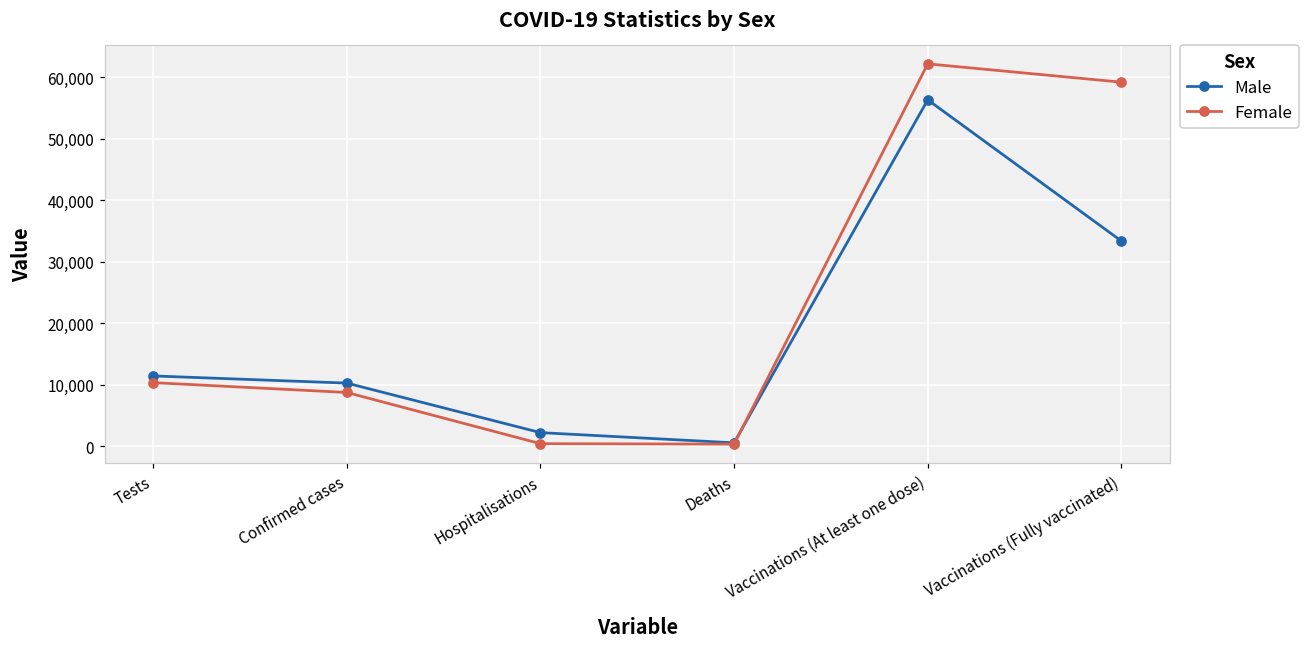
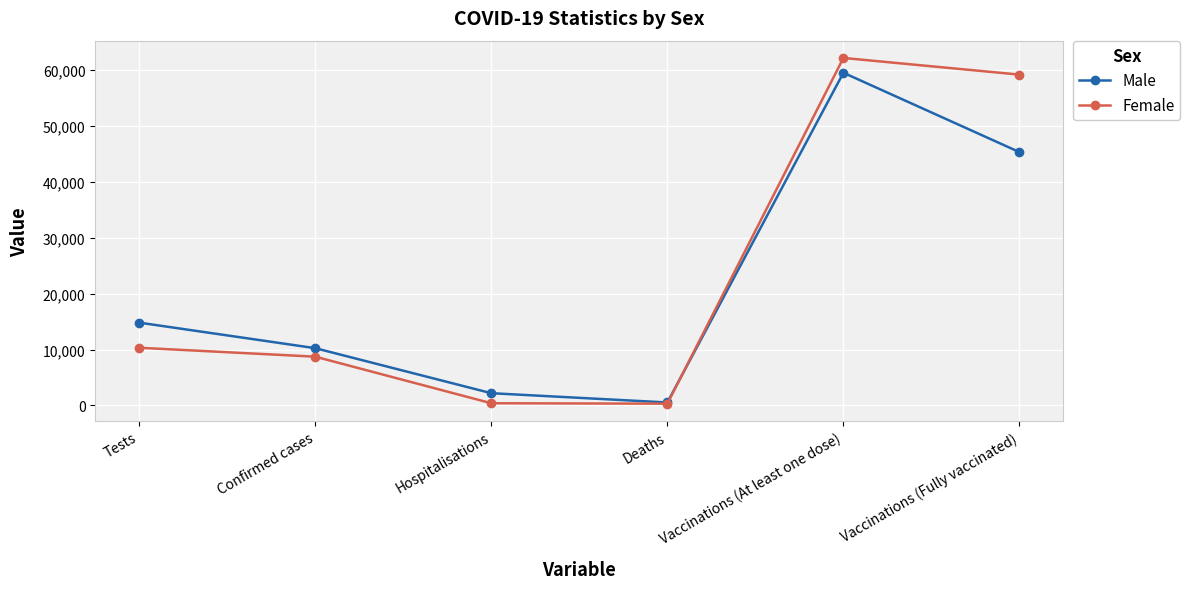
  {
    "Male": {
-     "Tests": "11,000",
+     "Tests": "15,000",
      "Confirmed cases": "10,000",
      "Hospitalisations": "2,000",
-     "Vaccinations (At least one dose)": "56,000",
-     "Vaccinations (Fully vaccinated)": "33,000"
+     "Vaccinations (At least one dose)": "60,000",
+     "Vaccinations (Fully vaccinated)": "45,000"
    },
    "Female": {
      "Tests": "10,000",
      "Confirmed cases": "9,000",
      "Hospitalisations": "0",
      "Vaccinations (At least one dose)": "62,000",
      "Vaccinations (Fully vaccinated)": "59,000"
    }
  }
